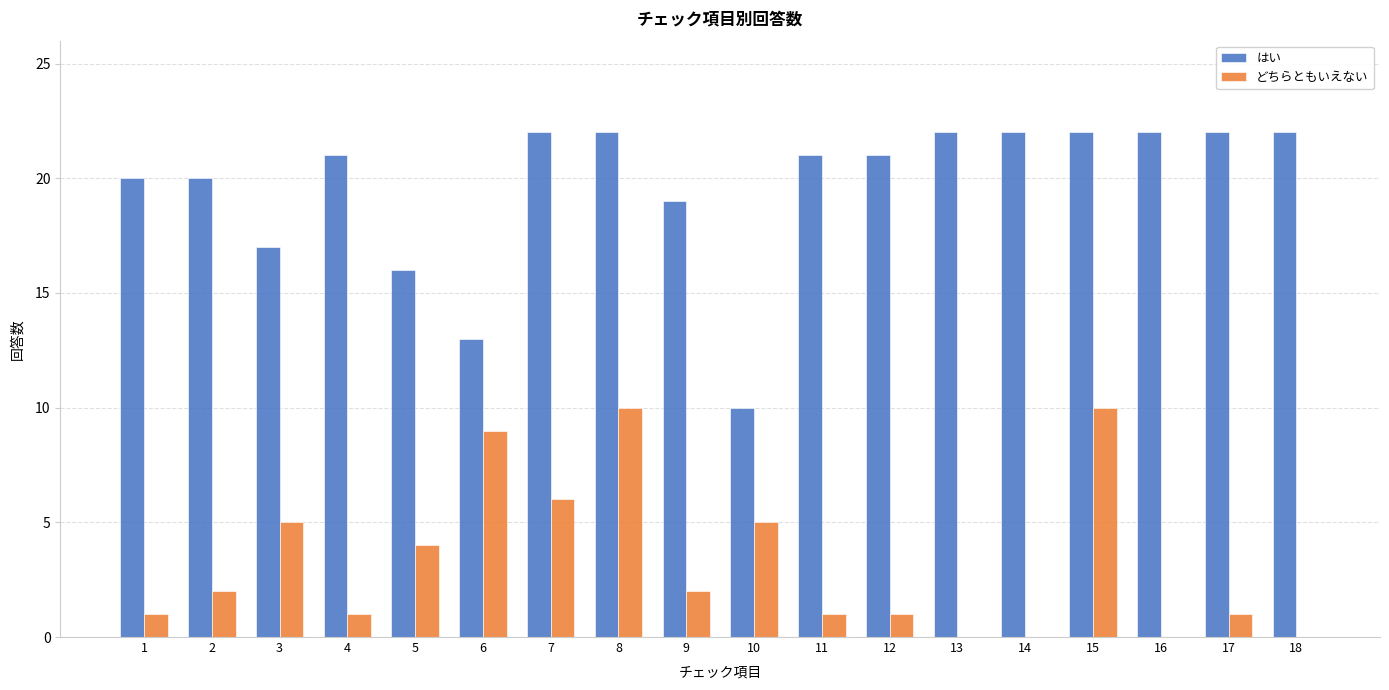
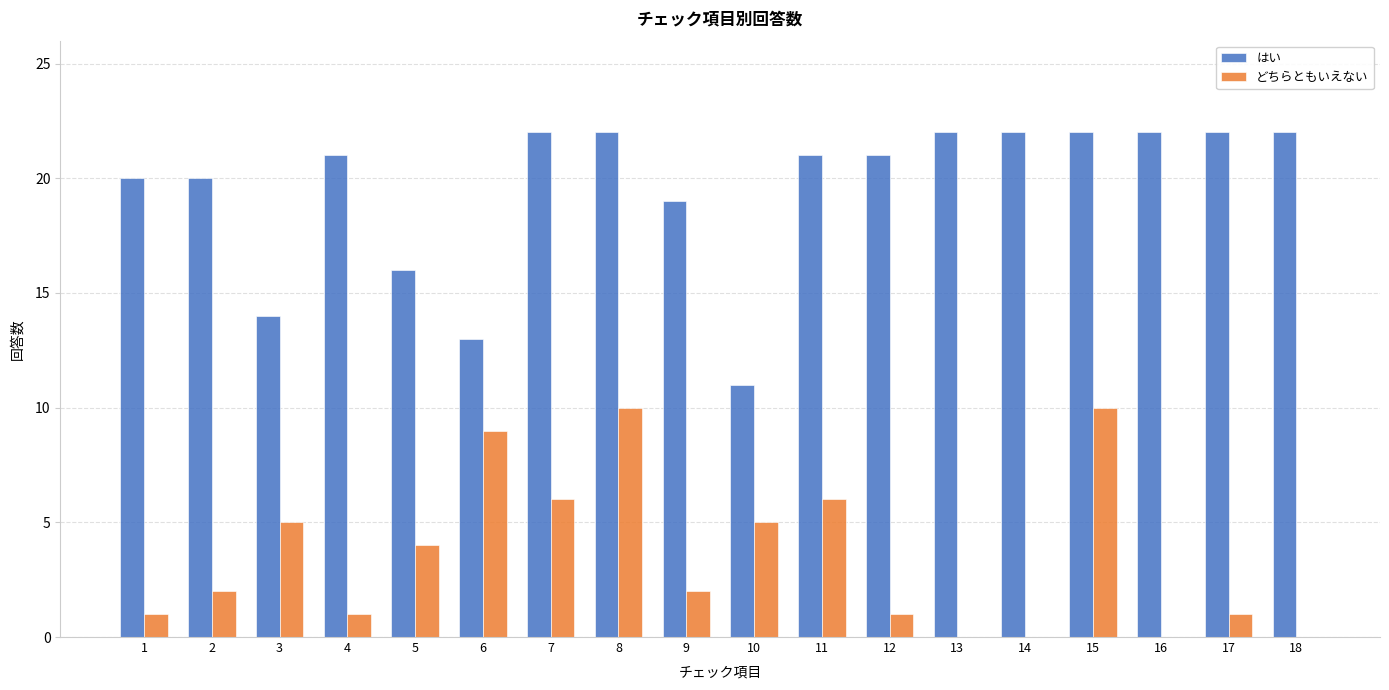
  {
    "はい": {
      "1": 20,
      "2": 20,
-     "3": 17,
+     "3": 14,
      "4": 21,
      "5": 16,
      "6": 13,
      "7": 22,
      "8": 22,
      "9": 19,
-     "10": 10,
+     "10": 11,
      "11": 21,
      "12": 21,
      "13": 22,
      "14": 22,
      "15": 22,
      "16": 22,
      "17": 22,
      "18": 22
    },
    "どちらともいえない": {
      "1": 1,
      "2": 2,
      "3": 5,
      "4": 1,
      "5": 4,
      "6": 9,
      "7": 6,
      "8": 10,
      "9": 2,
      "10": 5,
-     "11": 1,
+     "11": 6,
      "12": 1,
      "13": 0,
      "14": 0,
      "15": 10,
      "16": 0,
      "17": 1,
      "18": 0
    }
  }
